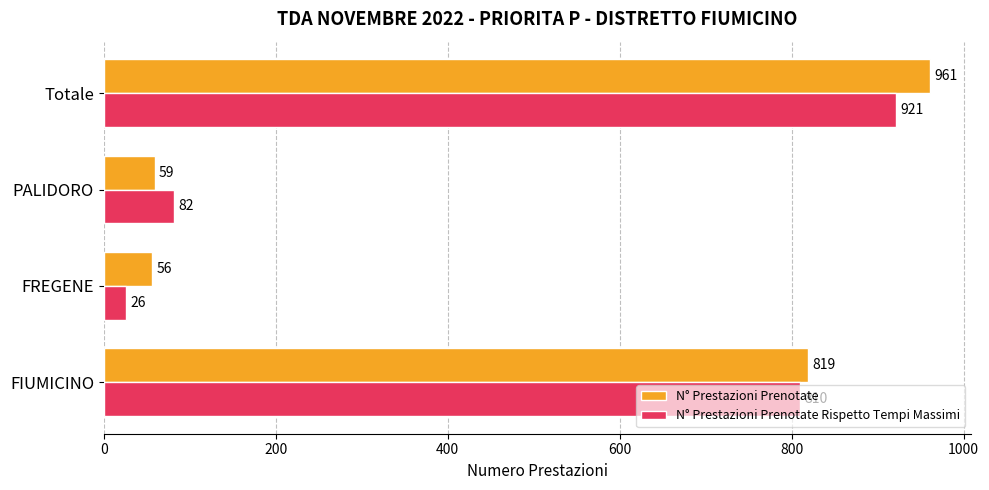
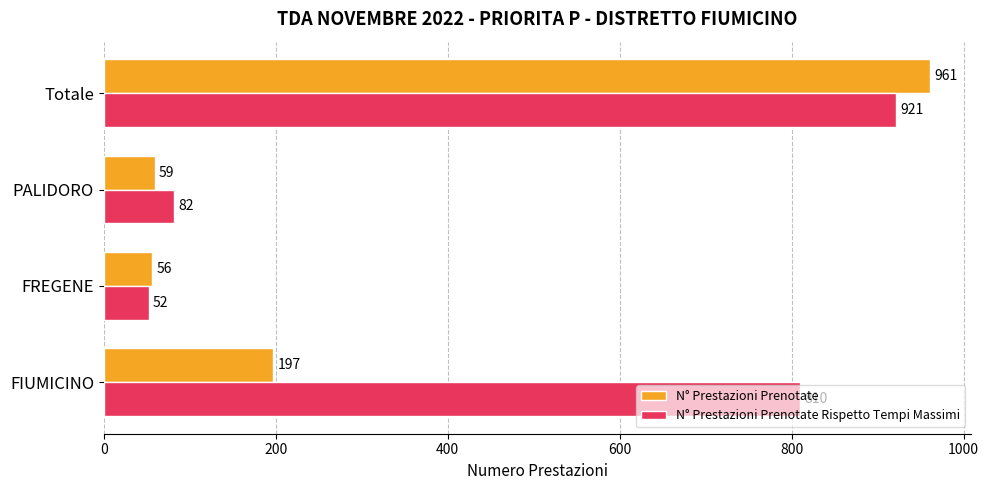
  {
    "N° Prestazioni Prenotate": {
      "Totale": 961,
      "PALIDORO": 59,
      "FREGENE": 56,
-     "FIUMICINO": 819
+     "FIUMICINO": 197
    },
    "N° Prestazioni Prenotate Rispetto Tempi Massimi": {
      "Totale": 921,
      "PALIDORO": 82,
-     "FREGENE": 26
+     "FREGENE": 52
    }
  }
